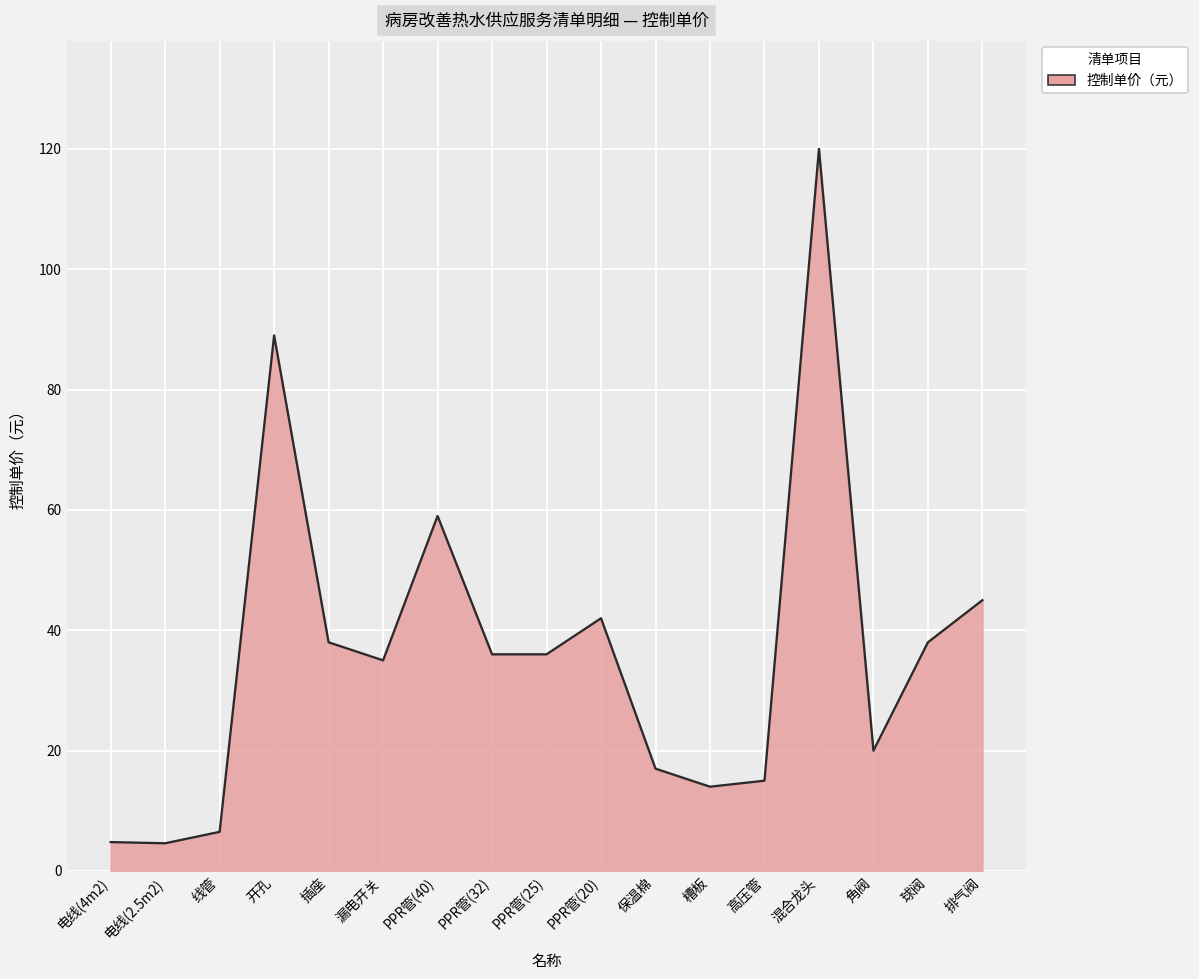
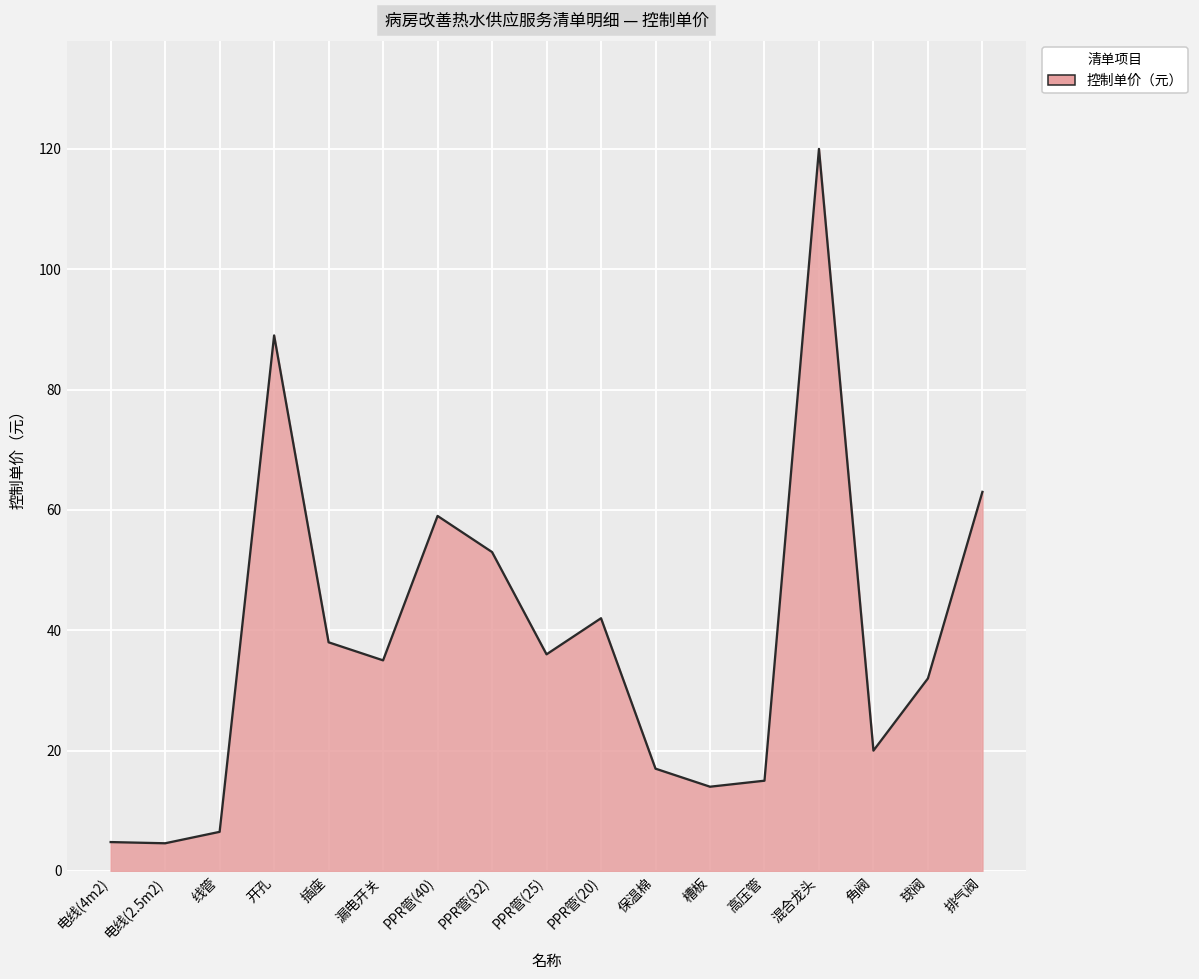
  {
    "电线(4m2)": 5,
    "电线(2.5m2)": 5,
    "线管": 7,
    "开孔": 89,
    "插座": 38,
    "漏电开关": 35,
    "PPR管(40)": 59,
-   "PPR管(32)": 36,
+   "PPR管(32)": 53,
    "PPR管(25)": 36,
    "PPR管(20)": 42,
    "保温棉": 17,
    "槽板": 14,
    "高压管": 15,
    "混合龙头": 120,
    "角阀": 20,
-   "球阀": 38,
-   "排气阀": 45
+   "球阀": 32,
+   "排气阀": 63
  }
